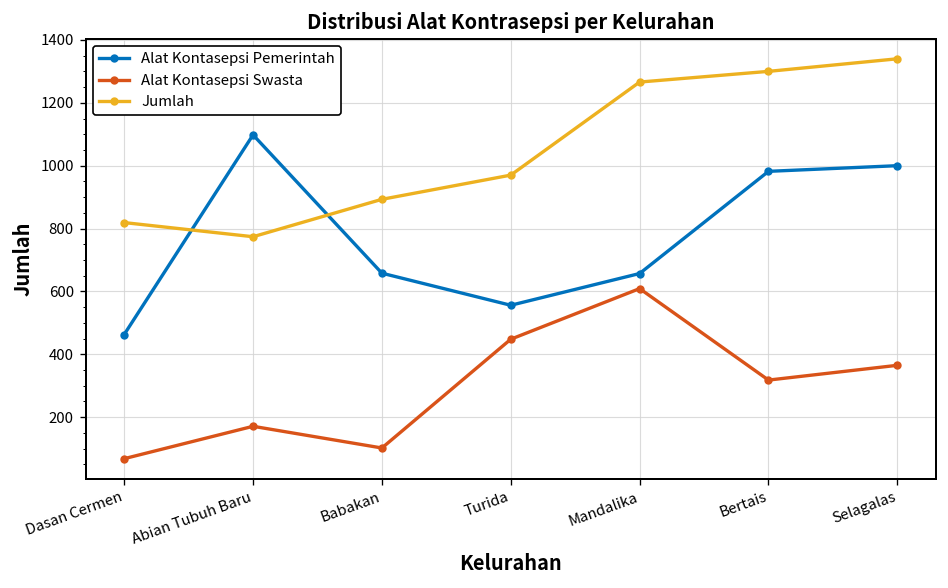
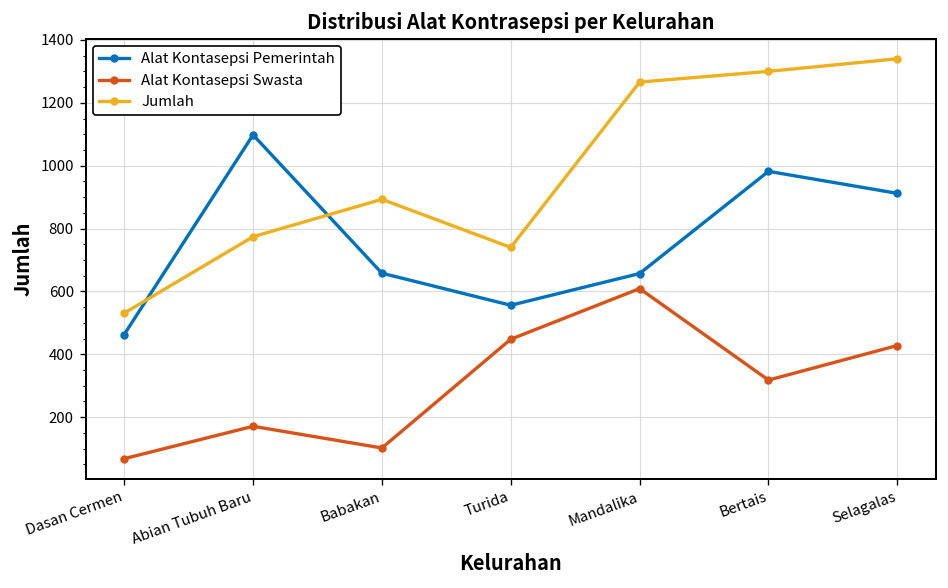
  {
    "Alat Kontasepsi Pemerintah": {
      "Dasan Cermen": 460,
      "Abian Tubuh Baru": 1100,
      "Babakan": 660,
      "Turida": 560,
      "Mandalika": 660,
      "Bertais": 980,
-     "Selagalas": 1000
+     "Selagalas": 910
    },
    "Alat Kontasepsi Swasta": {
      "Dasan Cermen": 70,
      "Abian Tubuh Baru": 170,
      "Babakan": 100,
      "Turida": 450,
      "Mandalika": 610,
      "Bertais": 320,
-     "Selagalas": 370
+     "Selagalas": 430
    },
    "Jumlah": {
-     "Dasan Cermen": 820,
+     "Dasan Cermen": 530,
      "Abian Tubuh Baru": 770,
      "Babakan": 890,
-     "Turida": 970,
+     "Turida": 740,
      "Mandalika": 1270,
      "Bertais": 1300,
      "Selagalas": 1340
    }
  }
